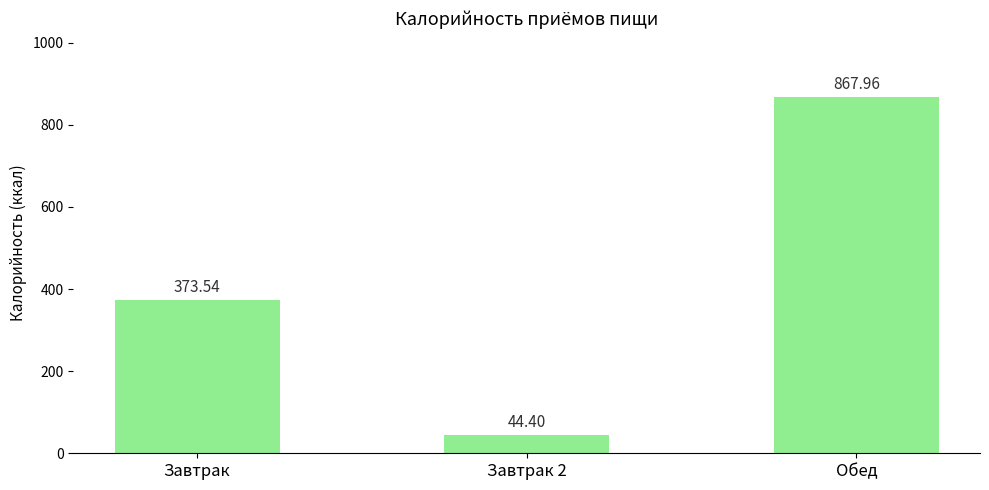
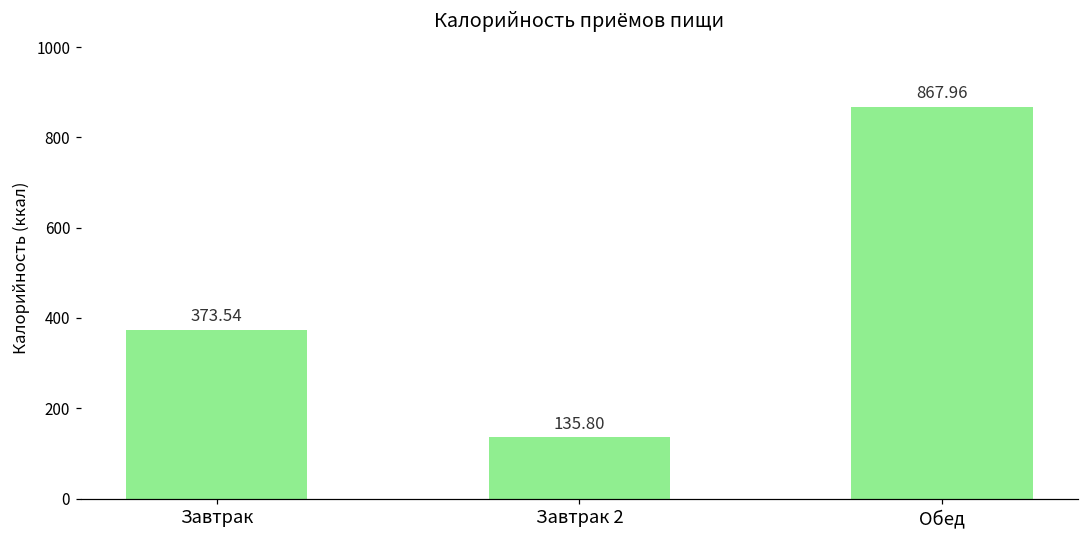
  {
    "Завтрак": 373.54,
-   "Завтрак 2": 44.40,
+   "Завтрак 2": 135.80,
    "Обед": 867.96
  }
